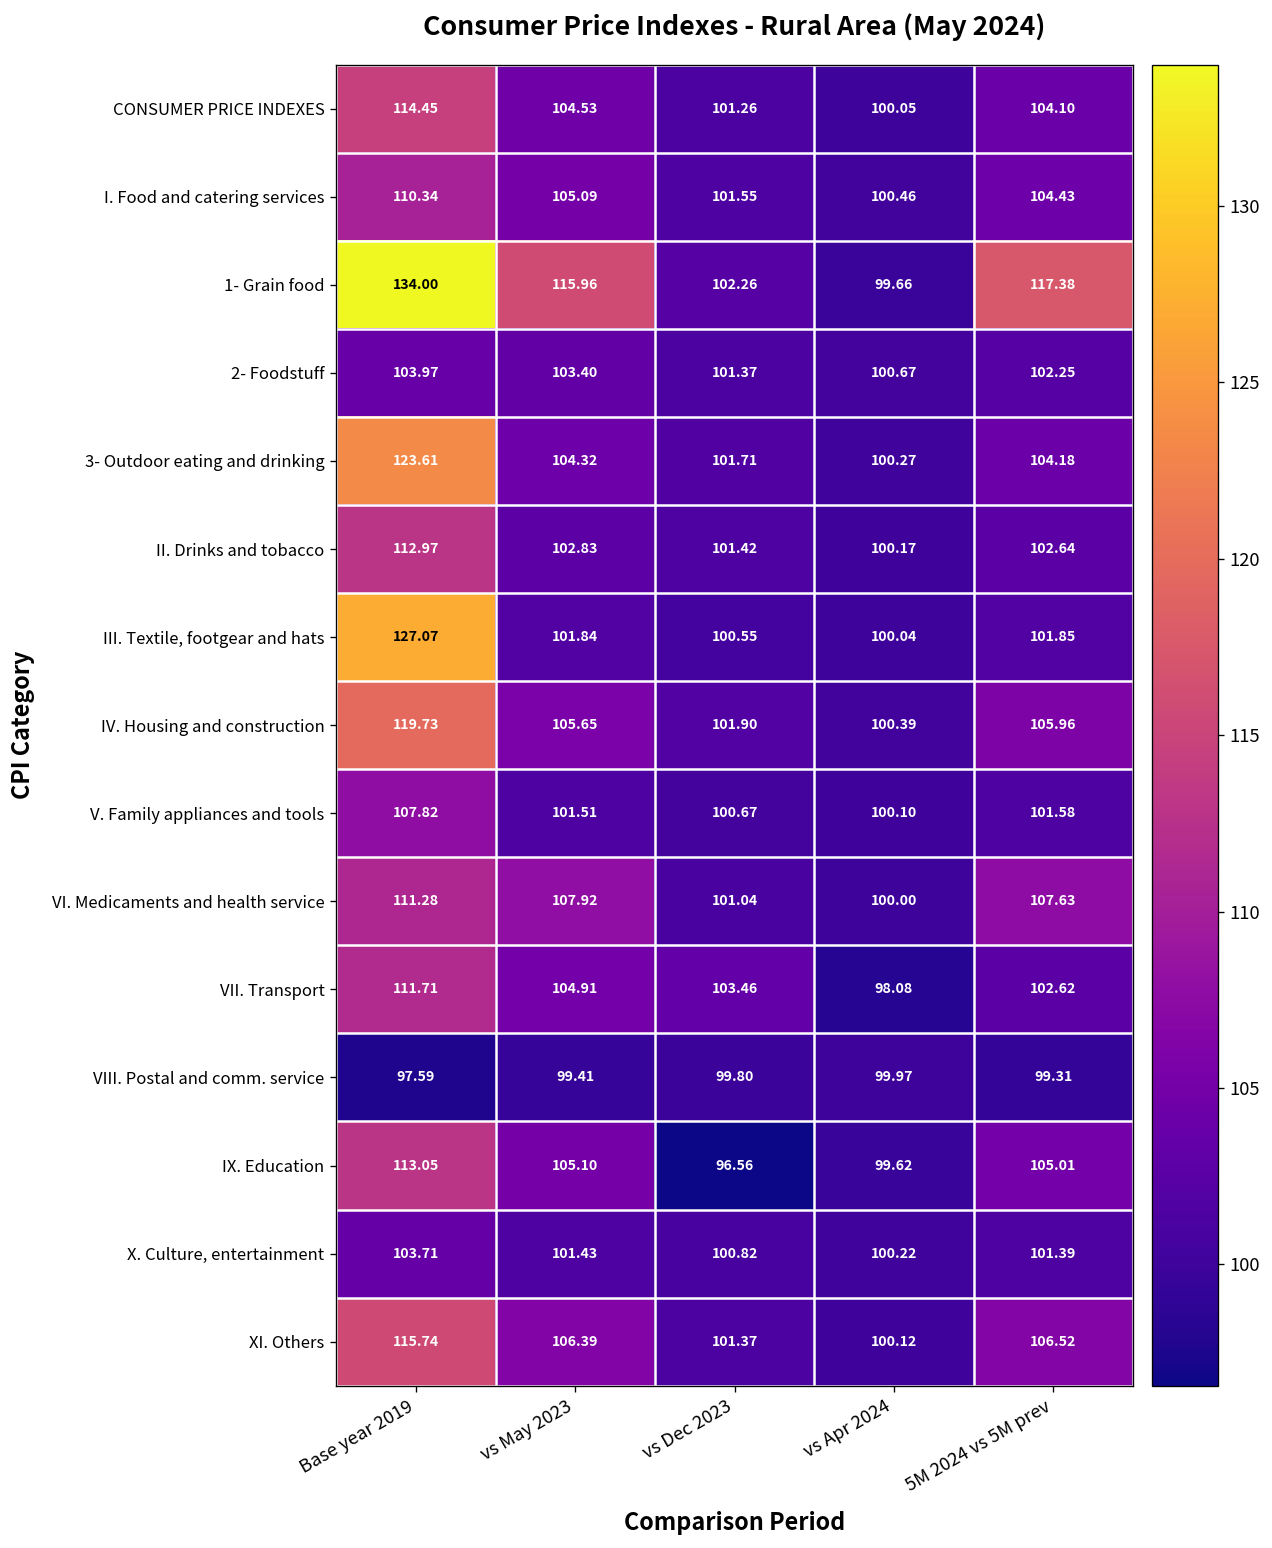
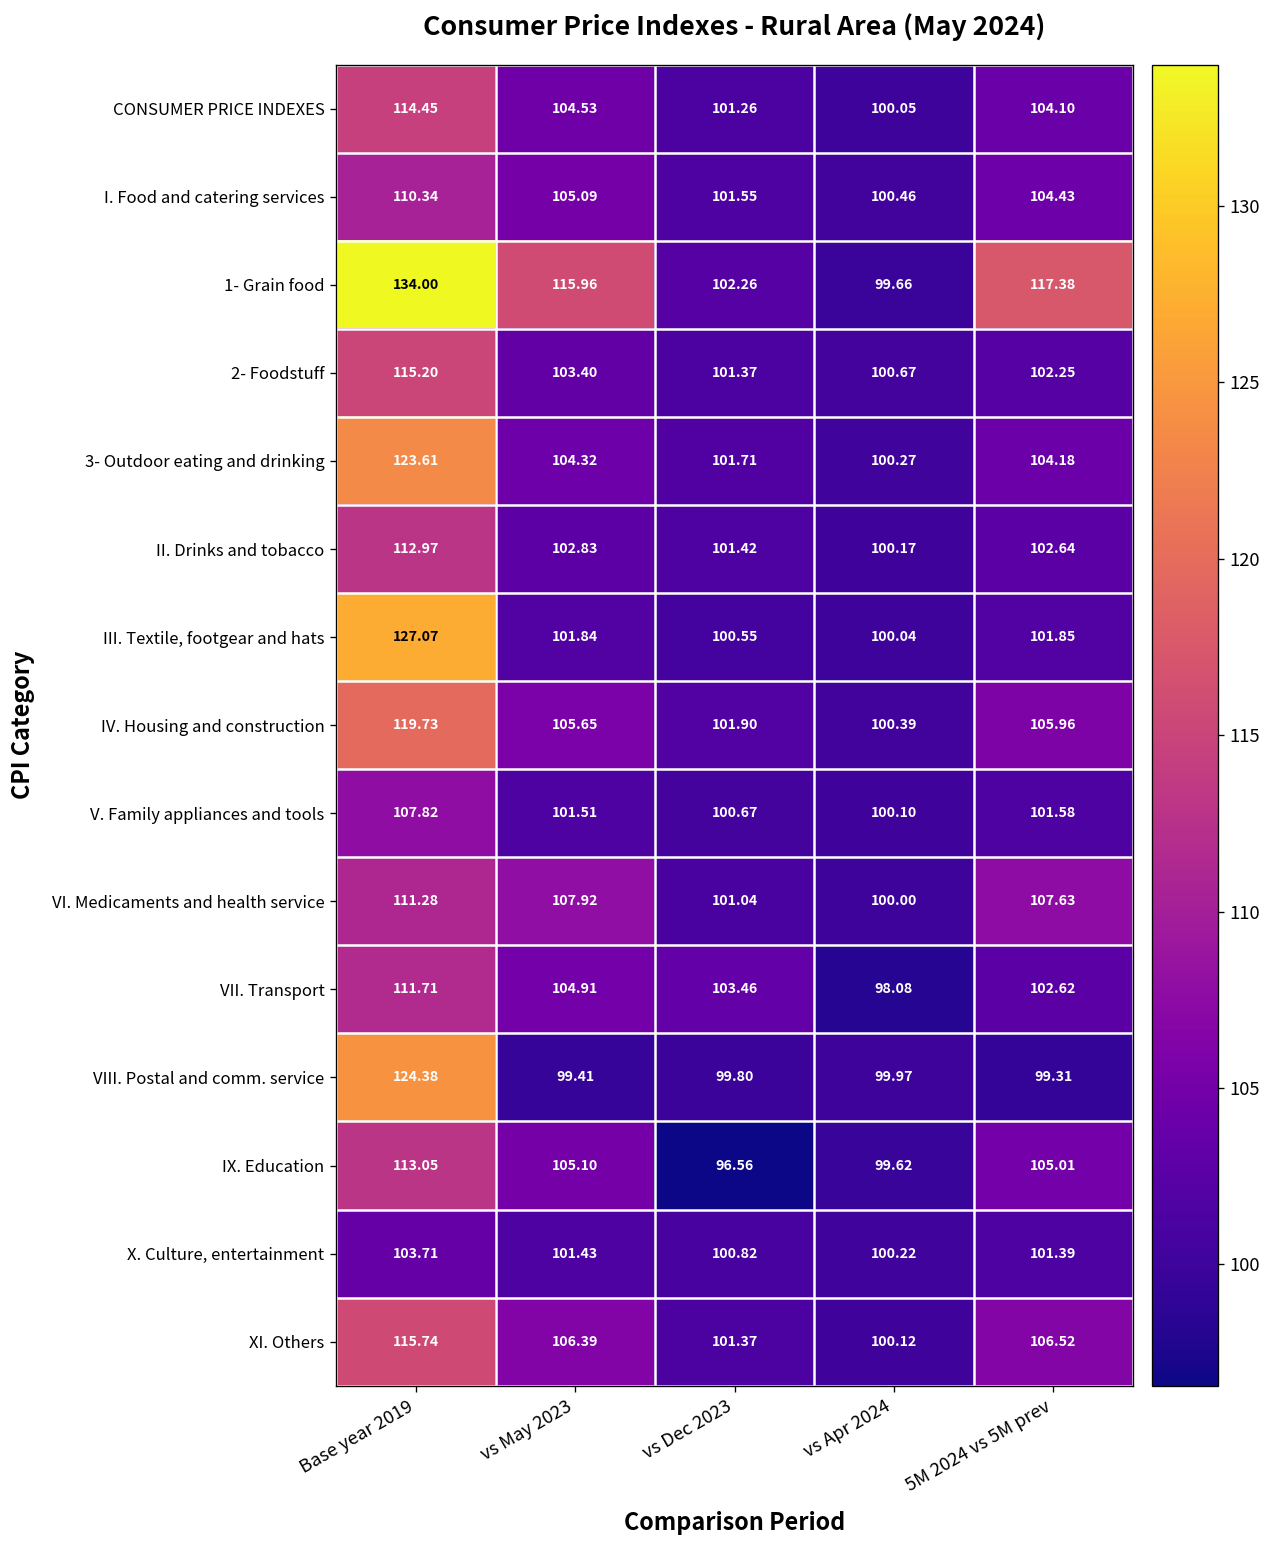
  {
    "CONSUMER PRICE INDEXES": {
      "Base year 2019": 114.45,
      "vs May 2023": 104.53,
      "vs Dec 2023": 101.26,
      "vs Apr 2024": 100.05,
      "5M 2024 vs 5M prev": 104.10
    },
    "I. Food and catering services": {
      "Base year 2019": 110.34,
      "vs May 2023": 105.09,
      "vs Dec 2023": 101.55,
      "vs Apr 2024": 100.46,
      "5M 2024 vs 5M prev": 104.43
    },
    "1- Grain food": {
      "Base year 2019": 134.00,
      "vs May 2023": 115.96,
      "vs Dec 2023": 102.26,
      "vs Apr 2024": 99.66,
      "5M 2024 vs 5M prev": 117.38
    },
    "2- Foodstuff": {
-     "Base year 2019": 103.97,
+     "Base year 2019": 115.20,
      "vs May 2023": 103.40,
      "vs Dec 2023": 101.37,
      "vs Apr 2024": 100.67,
      "5M 2024 vs 5M prev": 102.25
    },
    "3- Outdoor eating and drinking": {
      "Base year 2019": 123.61,
      "vs May 2023": 104.32,
      "vs Dec 2023": 101.71,
      "vs Apr 2024": 100.27,
      "5M 2024 vs 5M prev": 104.18
    },
    "II. Drinks and tobacco": {
      "Base year 2019": 112.97,
      "vs May 2023": 102.83,
      "vs Dec 2023": 101.42,
      "vs Apr 2024": 100.17,
      "5M 2024 vs 5M prev": 102.64
    },
    "III. Textile, footgear and hats": {
      "Base year 2019": 127.07,
      "vs May 2023": 101.84,
      "vs Dec 2023": 100.55,
      "vs Apr 2024": 100.04,
      "5M 2024 vs 5M prev": 101.85
    },
    "IV. Housing and construction": {
      "Base year 2019": 119.73,
      "vs May 2023": 105.65,
      "vs Dec 2023": 101.90,
      "vs Apr 2024": 100.39,
      "5M 2024 vs 5M prev": 105.96
    },
    "V. Family appliances and tools": {
      "Base year 2019": 107.82,
      "vs May 2023": 101.51,
      "vs Dec 2023": 100.67,
      "vs Apr 2024": 100.10,
      "5M 2024 vs 5M prev": 101.58
    },
    "VI. Medicaments and health service": {
      "Base year 2019": 111.28,
      "vs May 2023": 107.92,
      "vs Dec 2023": 101.04,
      "vs Apr 2024": 100.00,
      "5M 2024 vs 5M prev": 107.63
    },
    "VII. Transport": {
      "Base year 2019": 111.71,
      "vs May 2023": 104.91,
      "vs Dec 2023": 103.46,
      "vs Apr 2024": 98.08,
      "5M 2024 vs 5M prev": 102.62
    },
    "VIII. Postal and comm. service": {
-     "Base year 2019": 97.59,
+     "Base year 2019": 124.38,
      "vs May 2023": 99.41,
      "vs Dec 2023": 99.80,
      "vs Apr 2024": 99.97,
      "5M 2024 vs 5M prev": 99.31
    },
    "IX. Education": {
      "Base year 2019": 113.05,
      "vs May 2023": 105.10,
      "vs Dec 2023": 96.56,
      "vs Apr 2024": 99.62,
      "5M 2024 vs 5M prev": 105.01
    },
    "X. Culture, entertainment": {
      "Base year 2019": 103.71,
      "vs May 2023": 101.43,
      "vs Dec 2023": 100.82,
      "vs Apr 2024": 100.22,
      "5M 2024 vs 5M prev": 101.39
    },
    "XI. Others": {
      "Base year 2019": 115.74,
      "vs May 2023": 106.39,
      "vs Dec 2023": 101.37,
      "vs Apr 2024": 100.12,
      "5M 2024 vs 5M prev": 106.52
    }
  }
